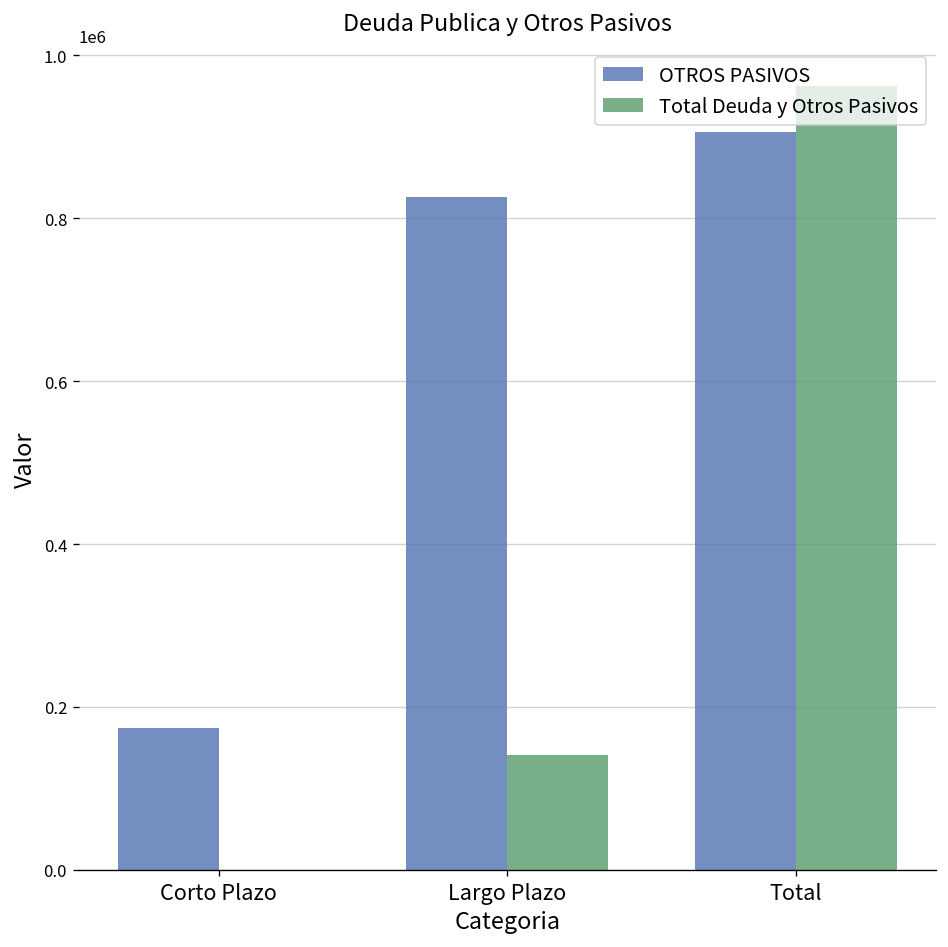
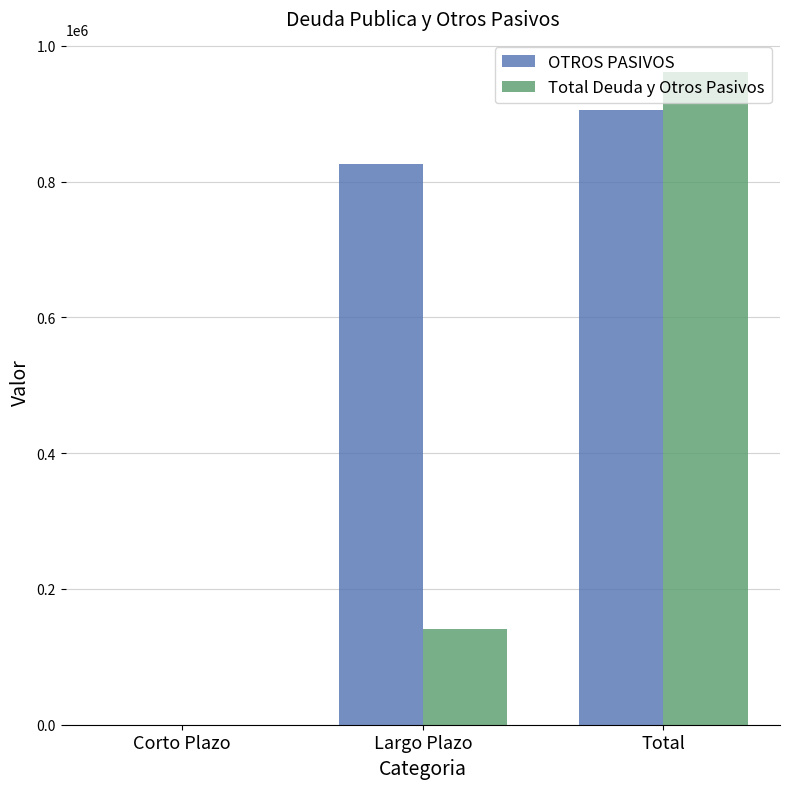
  {
    "OTROS PASIVOS": {
-     "Corto Plazo": 170000,
+     "Corto Plazo": 0,
      "Largo Plazo": 830000,
      "Total": 910000
    },
    "Total Deuda y Otros Pasivos": {
      "Corto Plazo": 0,
      "Largo Plazo": 140000
    }
  }
